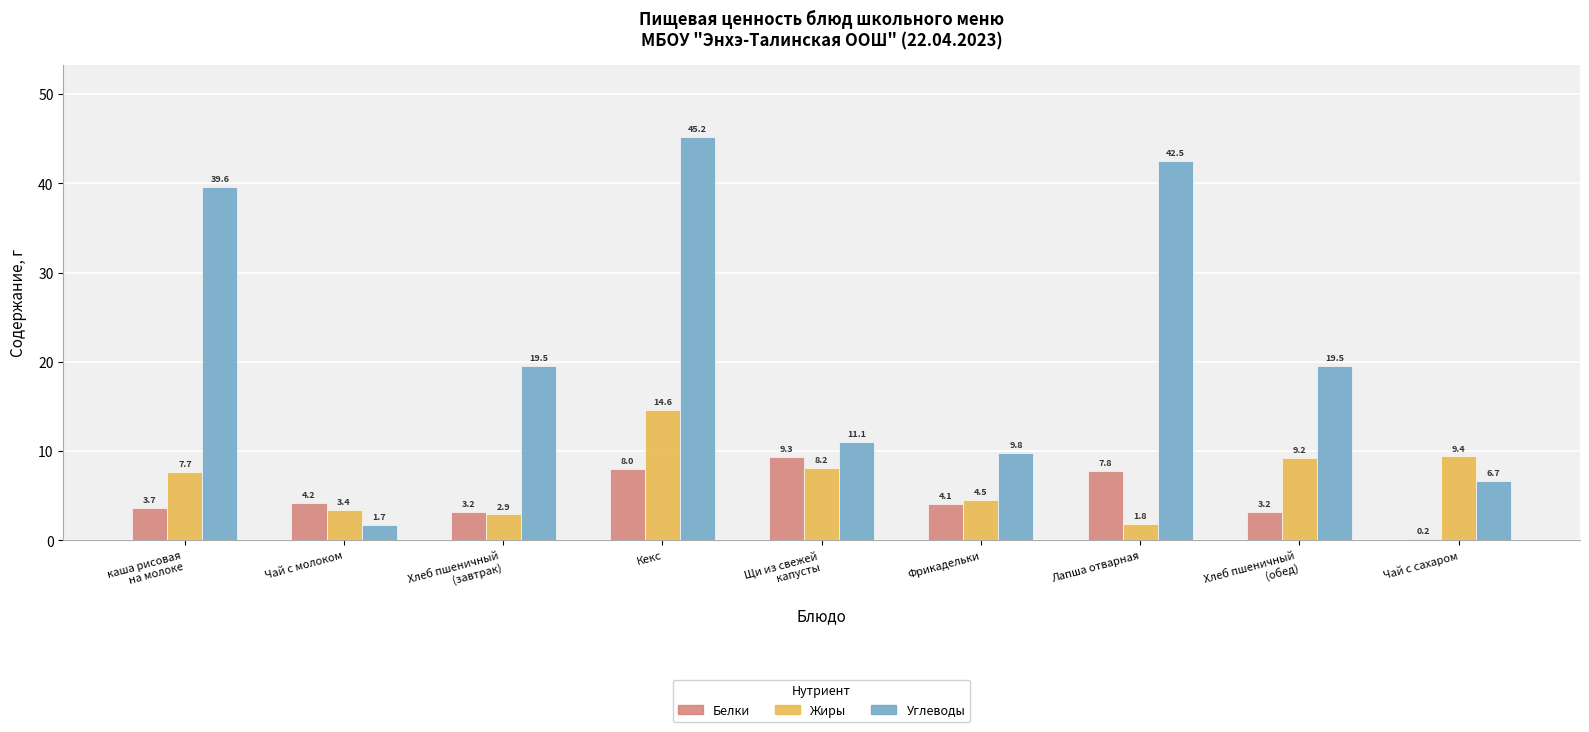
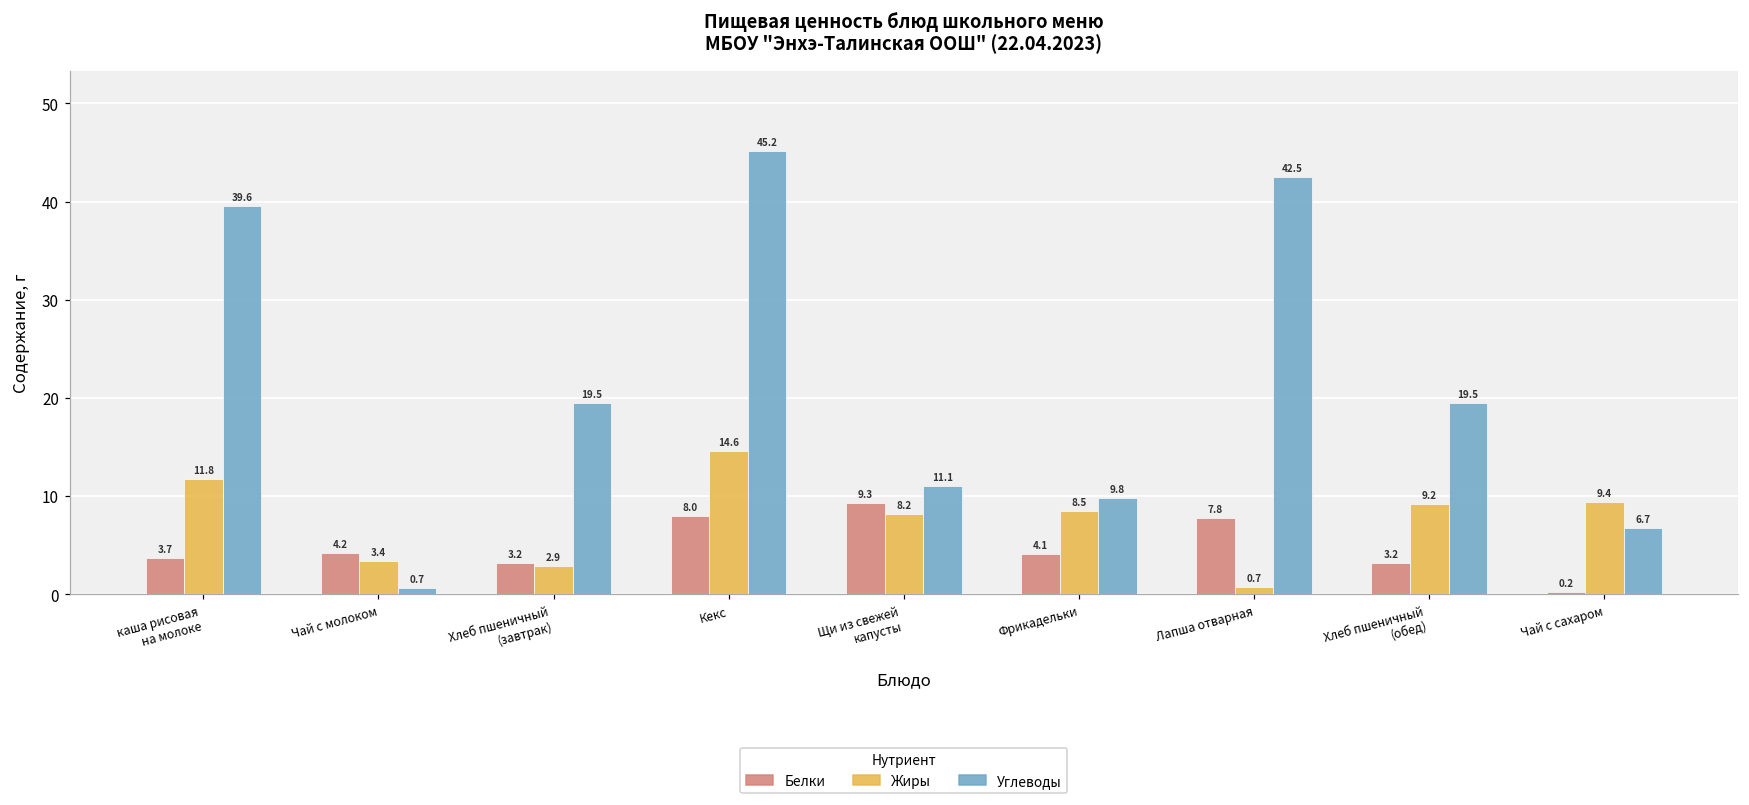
  {
    "Белки": {
      "каша рисовая на молоке": 3.7,
      "Чай с молоком": 4.2,
      "Хлеб пшеничный (завтрак)": 3.2,
      "Кекс": 8.0,
      "Щи из свежей капусты": 9.3,
      "Фрикадельки": 4.1,
      "Лапша отварная": 7.8,
      "Хлеб пшеничный (обед)": 3.2,
      "Чай с сахаром": 0.2
    },
    "Жиры": {
-     "каша рисовая на молоке": 7.7,
+     "каша рисовая на молоке": 11.8,
      "Чай с молоком": 3.4,
      "Хлеб пшеничный (завтрак)": 2.9,
      "Кекс": 14.6,
      "Щи из свежей капусты": 8.2,
-     "Фрикадельки": 4.5,
-     "Лапша отварная": 1.8,
+     "Фрикадельки": 8.5,
+     "Лапша отварная": 0.7,
      "Хлеб пшеничный (обед)": 9.2,
      "Чай с сахаром": 9.4
    },
    "Углеводы": {
      "каша рисовая на молоке": 39.6,
-     "Чай с молоком": 1.7,
+     "Чай с молоком": 0.7,
      "Хлеб пшеничный (завтрак)": 19.5,
      "Кекс": 45.2,
      "Щи из свежей капусты": 11.1,
      "Фрикадельки": 9.8,
      "Лапша отварная": 42.5,
      "Хлеб пшеничный (обед)": 19.5,
      "Чай с сахаром": 6.7
    }
  }
